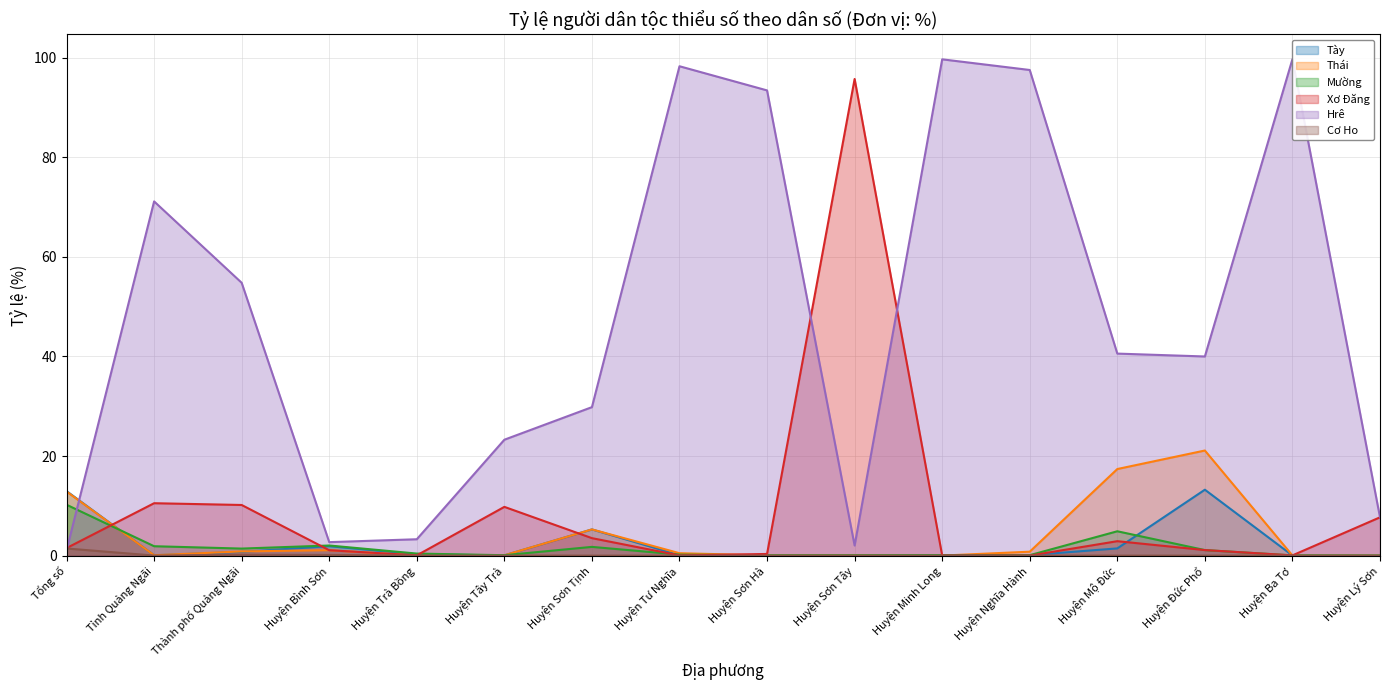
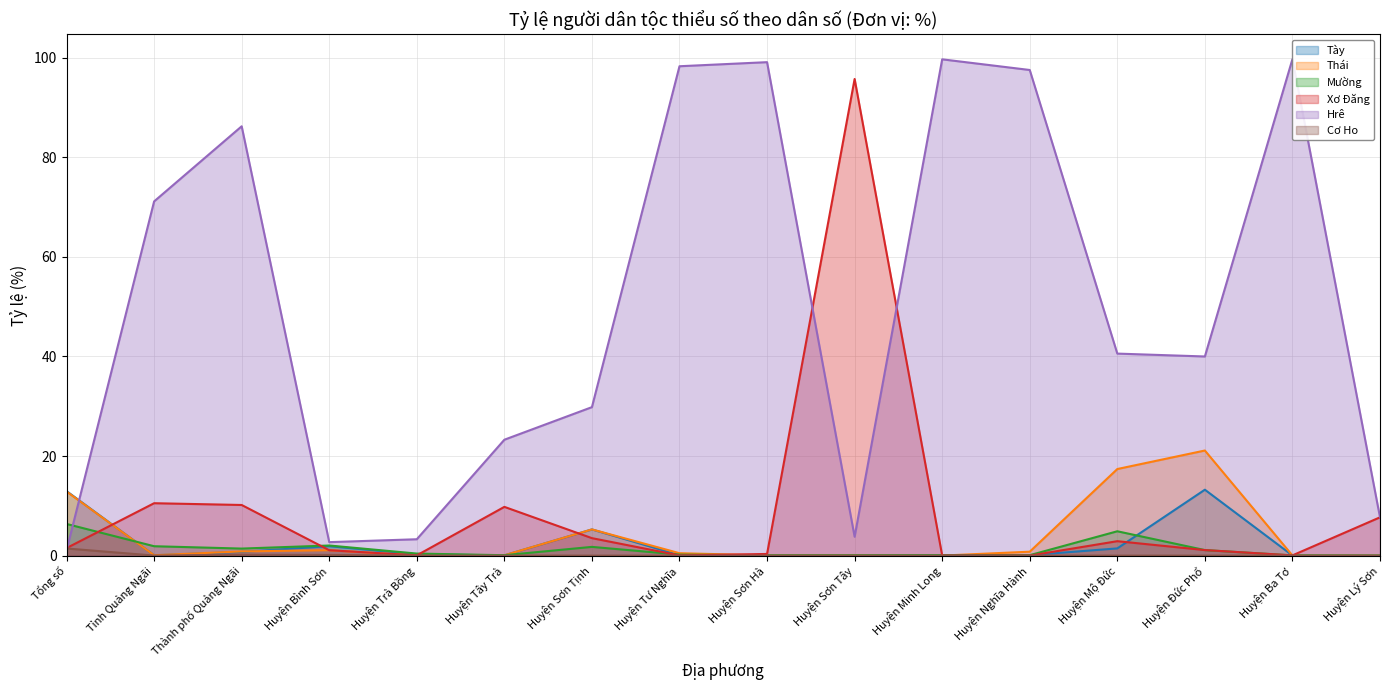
  {
    "Tày": {
      "Huyện Mộ Đức": 1,
      "Huyện Đức Phổ": 13
    },
    "Mường": {
-     "Tổng số": 10,
+     "Tổng số": 6,
      "Tỉnh Quảng Ngãi": 2,
      "Thành phố Quảng Ngãi": 1,
      "Huyện Sơn Tịnh": 2,
      "Huyện Mộ Đức": 5
    },
    "Hrê": {
      "Tỉnh Quảng Ngãi": 71,
-     "Thành phố Quảng Ngãi": 55,
+     "Thành phố Quảng Ngãi": 86,
      "Huyện Bình Sơn": 3,
      "Huyện Trà Bồng": 3,
      "Huyện Tây Trà": 23,
      "Huyện Sơn Tịnh": 30,
      "Huyện Tư Nghĩa": 98,
-     "Huyện Sơn Hà": 93,
-     "Huyện Sơn Tây": 2,
+     "Huyện Sơn Hà": 99,
+     "Huyện Sơn Tây": 4,
      "Huyện Minh Long": 100,
      "Huyện Nghĩa Hành": 98,
      "Huyện Mộ Đức": 41,
      "Huyện Đức Phổ": 40
    }
  }
